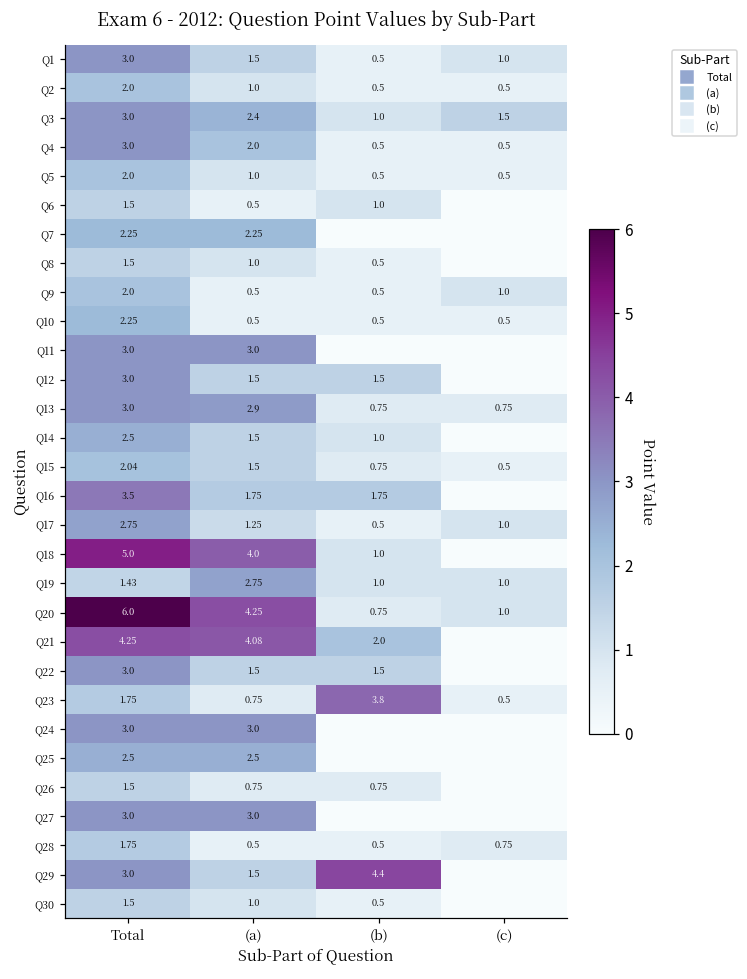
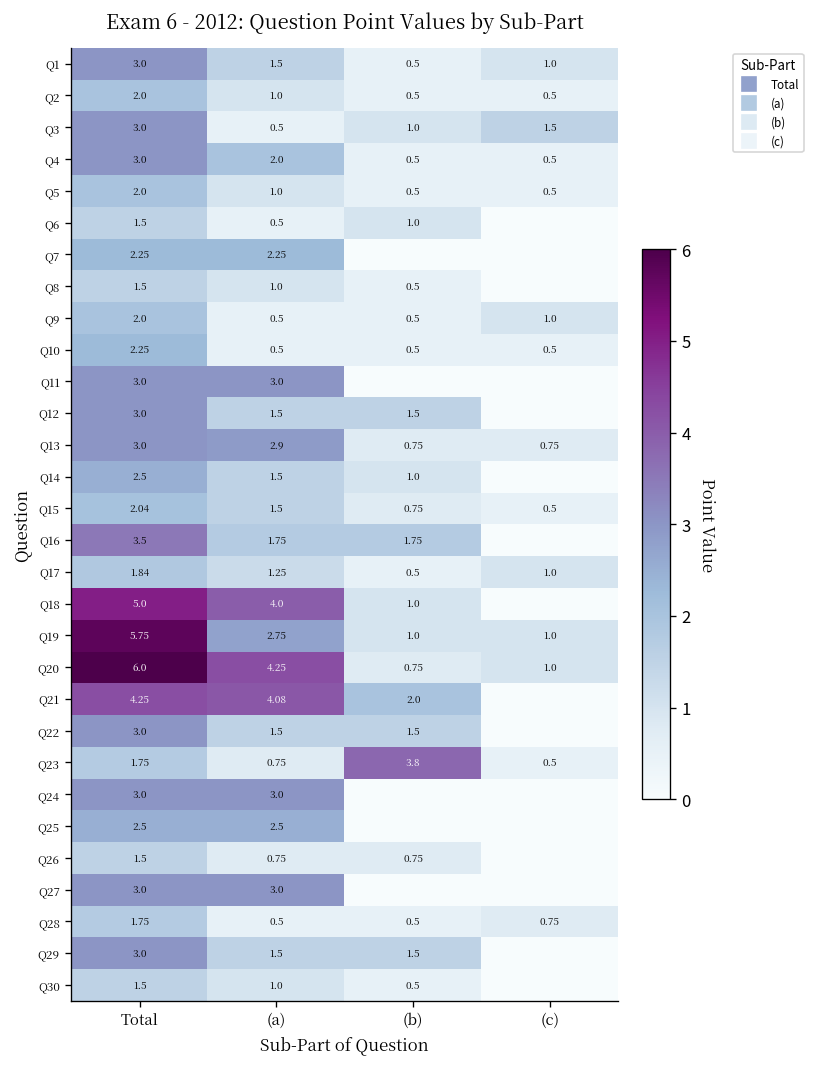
  {
    "Q1": {
      "Total": 3.0,
      "(a)": 1.5,
      "(b)": 0.5,
      "(c)": 1.0
    },
    "Q2": {
      "Total": 2.0,
      "(a)": 1.0,
      "(b)": 0.5,
      "(c)": 0.5
    },
    "Q3": {
      "Total": 3.0,
-     "(a)": 2.4,
+     "(a)": 0.5,
      "(b)": 1.0,
      "(c)": 1.5
    },
    "Q4": {
      "Total": 3.0,
      "(a)": 2.0,
      "(b)": 0.5,
      "(c)": 0.5
    },
    "Q5": {
      "Total": 2.0,
      "(a)": 1.0,
      "(b)": 0.5,
      "(c)": 0.5
    },
    "Q6": {
      "Total": 1.5,
      "(a)": 0.5,
      "(b)": 1.0
    },
    "Q7": {
      "Total": 2.25,
      "(a)": 2.25
    },
    "Q8": {
      "Total": 1.5,
      "(a)": 1.0,
      "(b)": 0.5
    },
    "Q9": {
      "Total": 2.0,
      "(a)": 0.5,
      "(b)": 0.5,
      "(c)": 1.0
    },
    "Q10": {
      "Total": 2.25,
      "(a)": 0.5,
      "(b)": 0.5,
      "(c)": 0.5
    },
    "Q11": {
      "Total": 3.0,
      "(a)": 3.0
    },
    "Q12": {
      "Total": 3.0,
      "(a)": 1.5,
      "(b)": 1.5
    },
    "Q13": {
      "Total": 3.0,
      "(a)": 2.9,
      "(b)": 0.75,
      "(c)": 0.75
    },
    "Q14": {
      "Total": 2.5,
      "(a)": 1.5,
      "(b)": 1.0
    },
    "Q15": {
      "Total": 2.04,
      "(a)": 1.5,
      "(b)": 0.75,
      "(c)": 0.5
    },
    "Q16": {
      "Total": 3.5,
      "(a)": 1.75,
      "(b)": 1.75
    },
    "Q17": {
-     "Total": 2.75,
+     "Total": 1.84,
      "(a)": 1.25,
      "(b)": 0.5,
      "(c)": 1.0
    },
    "Q18": {
      "Total": 5.0,
      "(a)": 4.0,
      "(b)": 1.0
    },
    "Q19": {
-     "Total": 1.43,
+     "Total": 5.75,
      "(a)": 2.75,
      "(b)": 1.0,
      "(c)": 1.0
    },
    "Q20": {
      "Total": 6.0,
      "(a)": 4.25,
      "(b)": 0.75,
      "(c)": 1.0
    },
    "Q21": {
      "Total": 4.25,
      "(a)": 4.08,
      "(b)": 2.0
    },
    "Q22": {
      "Total": 3.0,
      "(a)": 1.5,
      "(b)": 1.5
    },
    "Q23": {
      "Total": 1.75,
      "(a)": 0.75,
      "(b)": 3.8,
      "(c)": 0.5
    },
    "Q24": {
      "Total": 3.0,
      "(a)": 3.0
    },
    "Q25": {
      "Total": 2.5,
      "(a)": 2.5
    },
    "Q26": {
      "Total": 1.5,
      "(a)": 0.75,
      "(b)": 0.75
    },
    "Q27": {
      "Total": 3.0,
      "(a)": 3.0
    },
    "Q28": {
      "Total": 1.75,
      "(a)": 0.5,
      "(b)": 0.5,
      "(c)": 0.75
    },
    "Q29": {
      "Total": 3.0,
      "(a)": 1.5,
-     "(b)": 4.4
+     "(b)": 1.5
    },
    "Q30": {
      "Total": 1.5,
      "(a)": 1.0,
      "(b)": 0.5
    }
  }
